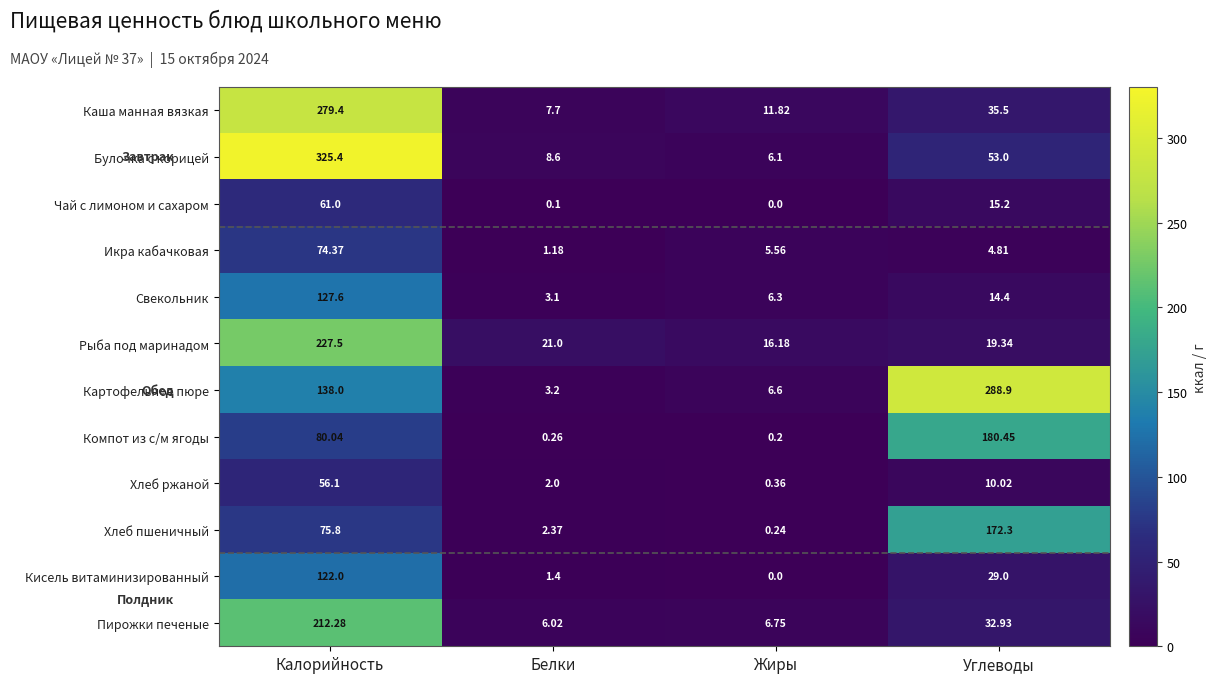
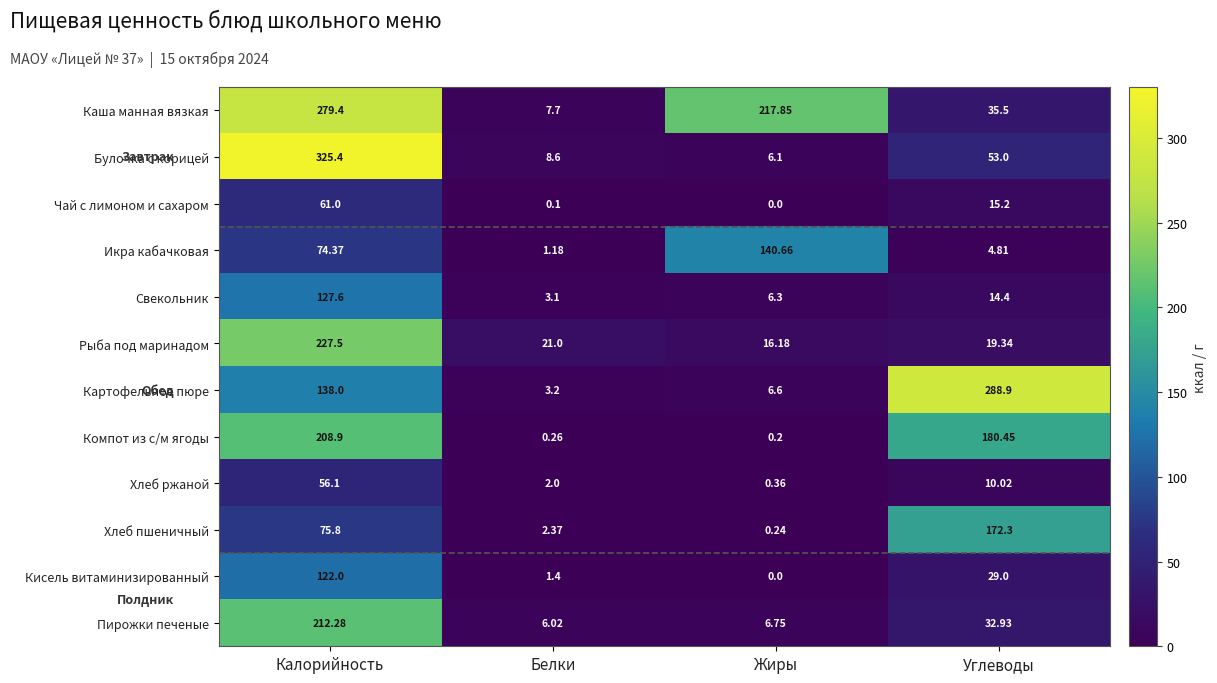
  {
    "Каша манная вязкая": {
      "Калорийность": 279.4,
      "Белки": 7.7,
-     "Жиры": 11.82,
+     "Жиры": 217.85,
      "Углеводы": 35.5
    },
    "Булочка с корицей": {
      "Калорийность": 325.4,
      "Белки": 8.6,
      "Жиры": 6.1,
      "Углеводы": 53.0
    },
    "Чай с лимоном и сахаром": {
      "Калорийность": 61.0,
      "Белки": 0.1,
      "Жиры": 0.0,
      "Углеводы": 15.2
    },
    "Икра кабачковая": {
      "Калорийность": 74.37,
      "Белки": 1.18,
-     "Жиры": 5.56,
+     "Жиры": 140.66,
      "Углеводы": 4.81
    },
    "Свекольник": {
      "Калорийность": 127.6,
      "Белки": 3.1,
      "Жиры": 6.3,
      "Углеводы": 14.4
    },
    "Рыба под маринадом": {
      "Калорийность": 227.5,
      "Белки": 21.0,
      "Жиры": 16.18,
      "Углеводы": 19.34
    },
    "Картофельное пюре": {
      "Калорийность": 138.0,
      "Белки": 3.2,
      "Жиры": 6.6,
      "Углеводы": 288.9
    },
    "Компот из с/м ягоды": {
-     "Калорийность": 80.04,
+     "Калорийность": 208.9,
      "Белки": 0.26,
      "Жиры": 0.2,
      "Углеводы": 180.45
    },
    "Хлеб ржаной": {
      "Калорийность": 56.1,
      "Белки": 2.0,
      "Жиры": 0.36,
      "Углеводы": 10.02
    },
    "Хлеб пшеничный": {
      "Калорийность": 75.8,
      "Белки": 2.37,
      "Жиры": 0.24,
      "Углеводы": 172.3
    },
    "Кисель витаминизированный": {
      "Калорийность": 122.0,
      "Белки": 1.4,
      "Жиры": 0.0,
      "Углеводы": 29.0
    },
    "Пирожки печеные": {
      "Калорийность": 212.28,
      "Белки": 6.02,
      "Жиры": 6.75,
      "Углеводы": 32.93
    }
  }
